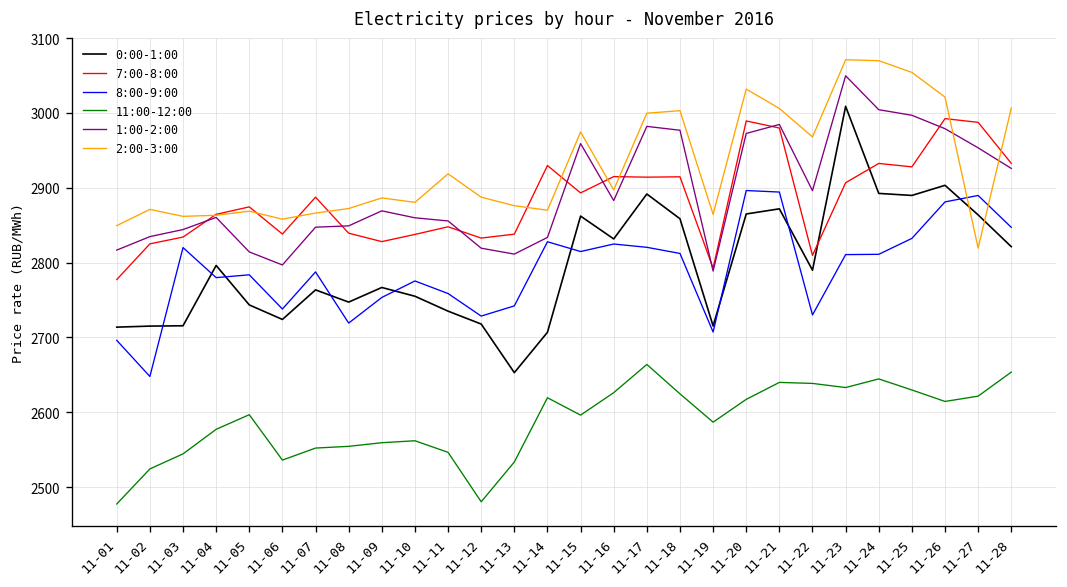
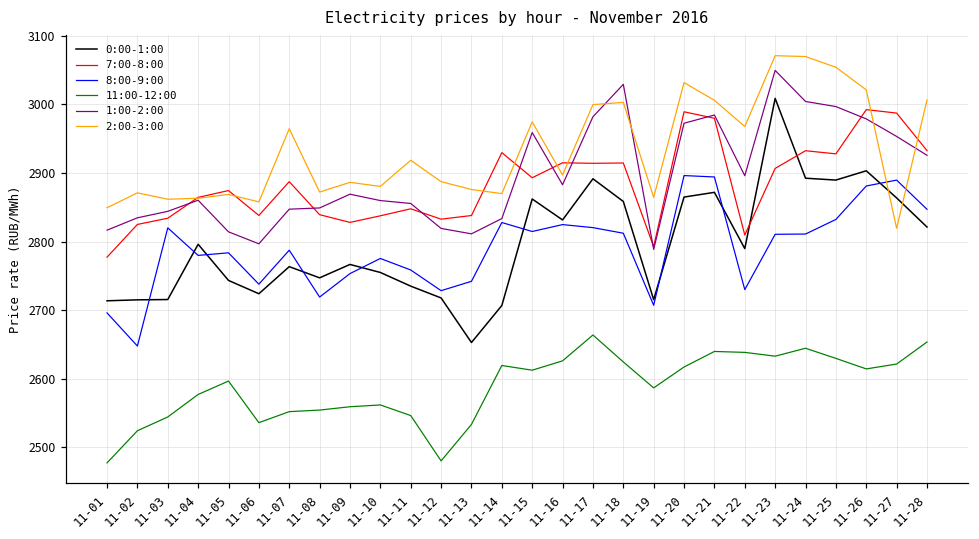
  {
    "0:00-1:00": {
      "11-01": 2710,
      "11-02": 2720,
      "11-03": 2720,
      "11-04": 2800,
      "11-05": 2740,
      "11-06": 2720,
      "11-07": 2760,
      "11-08": 2750,
      "11-09": 2770,
      "11-10": 2760,
      "11-11": 2740,
      "11-12": 2720,
      "11-13": 2650,
      "11-14": 2710,
      "11-15": 2860,
      "11-16": 2830,
      "11-17": 2890,
      "11-18": 2860,
      "11-19": 2720,
      "11-20": 2870,
      "11-21": 2870,
      "11-22": 2790,
      "11-23": 3010,
      "11-24": 2890,
      "11-25": 2890,
      "11-26": 2900,
      "11-27": 2860,
      "11-28": 2820
    },
    "7:00-8:00": {
      "11-01": 2780,
      "11-02": 2830,
      "11-03": 2830,
      "11-05": 2870,
      "11-06": 2840,
      "11-07": 2890,
      "11-08": 2840,
      "11-09": 2830,
      "11-10": 2840,
      "11-11": 2850,
      "11-12": 2830,
      "11-13": 2840,
      "11-14": 2930,
      "11-15": 2890,
      "11-16": 2920,
      "11-17": 2910,
      "11-18": 2910,
      "11-20": 2990,
      "11-21": 2980,
      "11-22": 2810,
      "11-23": 2910,
      "11-24": 2930,
      "11-25": 2930,
      "11-26": 2990,
      "11-27": 2990,
      "11-28": 2930
    },
    "8:00-9:00": {
      "11-01": 2700,
      "11-02": 2650,
      "11-03": 2820,
      "11-04": 2780,
      "11-05": 2780,
      "11-06": 2740,
      "11-07": 2790,
      "11-08": 2720,
      "11-09": 2750,
      "11-10": 2780,
      "11-11": 2760,
      "11-12": 2730,
      "11-13": 2740,
      "11-14": 2830,
      "11-15": 2810,
      "11-16": 2820,
      "11-17": 2820,
      "11-18": 2810,
      "11-19": 2710,
      "11-20": 2900,
      "11-21": 2890,
      "11-22": 2730,
      "11-23": 2810,
      "11-24": 2810,
      "11-25": 2830,
      "11-26": 2880,
      "11-27": 2890,
      "11-28": 2850
    },
    "11:00-12:00": {
      "11-01": 2480,
      "11-02": 2520,
      "11-03": 2540,
      "11-04": 2580,
      "11-05": 2600,
      "11-06": 2540,
      "11-07": 2550,
      "11-08": 2550,
      "11-09": 2560,
      "11-10": 2560,
      "11-11": 2550,
      "11-12": 2480,
      "11-13": 2530,
      "11-14": 2620,
-     "11-15": 2600,
+     "11-15": 2610,
      "11-16": 2630,
      "11-17": 2660,
      "11-18": 2620,
      "11-19": 2590,
      "11-20": 2620,
      "11-21": 2640,
      "11-22": 2640,
      "11-23": 2630,
      "11-24": 2640,
      "11-25": 2630,
      "11-26": 2610,
      "11-27": 2620,
      "11-28": 2650
    },
    "1:00-2:00": {
      "11-01": 2820,
      "11-02": 2830,
      "11-03": 2840,
      "11-05": 2810,
      "11-06": 2800,
      "11-07": 2850,
      "11-08": 2850,
      "11-09": 2870,
      "11-10": 2860,
      "11-11": 2860,
      "11-12": 2820,
      "11-13": 2810,
      "11-14": 2830,
      "11-15": 2960,
      "11-16": 2880,
      "11-17": 2980,
-     "11-18": 2980,
+     "11-18": 3030,
      "11-20": 2970,
      "11-21": 2980,
      "11-22": 2900,
      "11-23": 3050,
      "11-24": 3000,
      "11-25": 3000,
      "11-26": 2980,
      "11-27": 2950,
      "11-28": 2930
    },
    "2:00-3:00": {
      "11-01": 2850,
      "11-02": 2870,
      "11-03": 2860,
      "11-05": 2870,
      "11-06": 2860,
-     "11-07": 2870,
+     "11-07": 2960,
      "11-08": 2870,
      "11-09": 2890,
      "11-10": 2880,
      "11-11": 2920,
      "11-12": 2890,
      "11-13": 2880,
      "11-14": 2870,
      "11-15": 2970,
      "11-16": 2900,
      "11-17": 3000,
      "11-18": 3000,
      "11-19": 2860,
      "11-20": 3030,
      "11-21": 3010,
      "11-22": 2970,
      "11-23": 3070,
      "11-24": 3070,
      "11-25": 3050,
      "11-26": 3020,
      "11-27": 2820,
      "11-28": 3010
    }
  }
